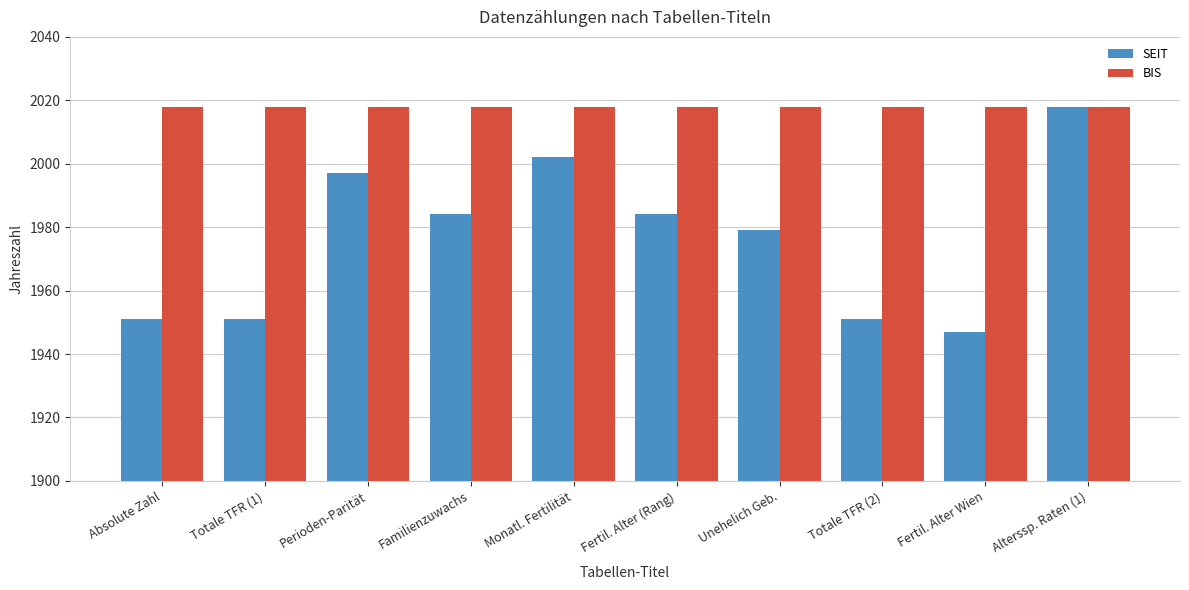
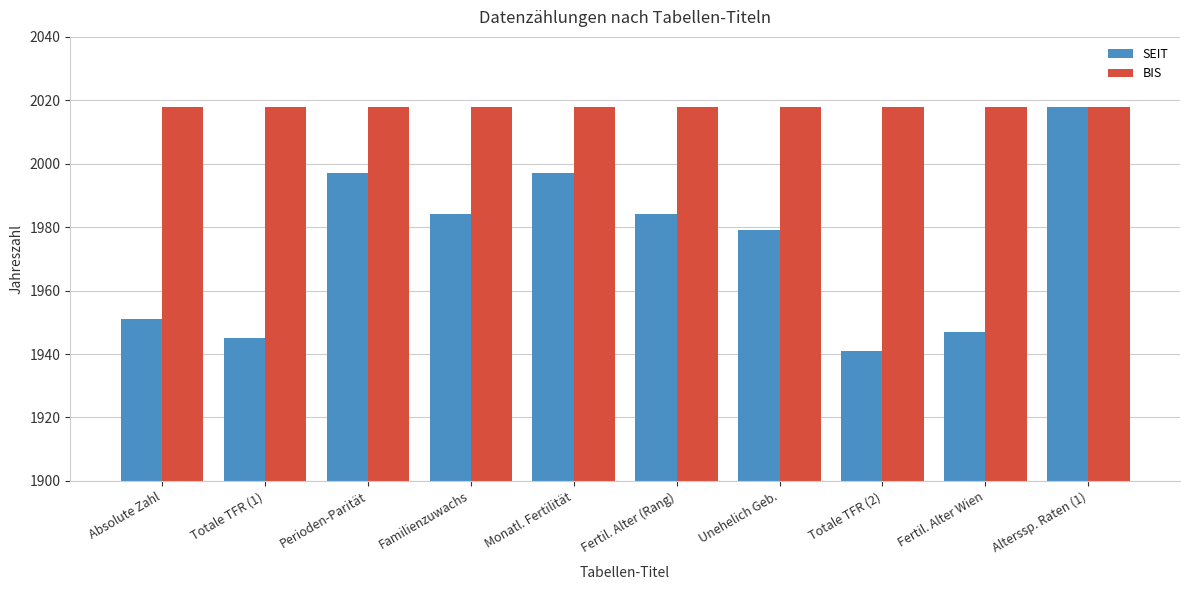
  {
    "SEIT": {
      "Absolute Zahl": 1951,
-     "Totale TFR (1)": 1951,
+     "Totale TFR (1)": 1945,
      "Perioden-Parität": 1997,
      "Familienzuwachs": 1984,
-     "Monatl. Fertilität": 2002,
+     "Monatl. Fertilität": 1997,
      "Fertil. Alter (Rang)": 1984,
      "Unehelich Geb.": 1979,
-     "Totale TFR (2)": 1951,
+     "Totale TFR (2)": 1941,
      "Fertil. Alter Wien": 1947,
      "Alterssp. Raten (1)": 2018
    },
    "BIS": {
      "Absolute Zahl": 2018,
      "Totale TFR (1)": 2018,
      "Perioden-Parität": 2018,
      "Familienzuwachs": 2018,
      "Monatl. Fertilität": 2018,
      "Fertil. Alter (Rang)": 2018,
      "Unehelich Geb.": 2018,
      "Totale TFR (2)": 2018,
      "Fertil. Alter Wien": 2018,
      "Alterssp. Raten (1)": 2018
    }
  }
